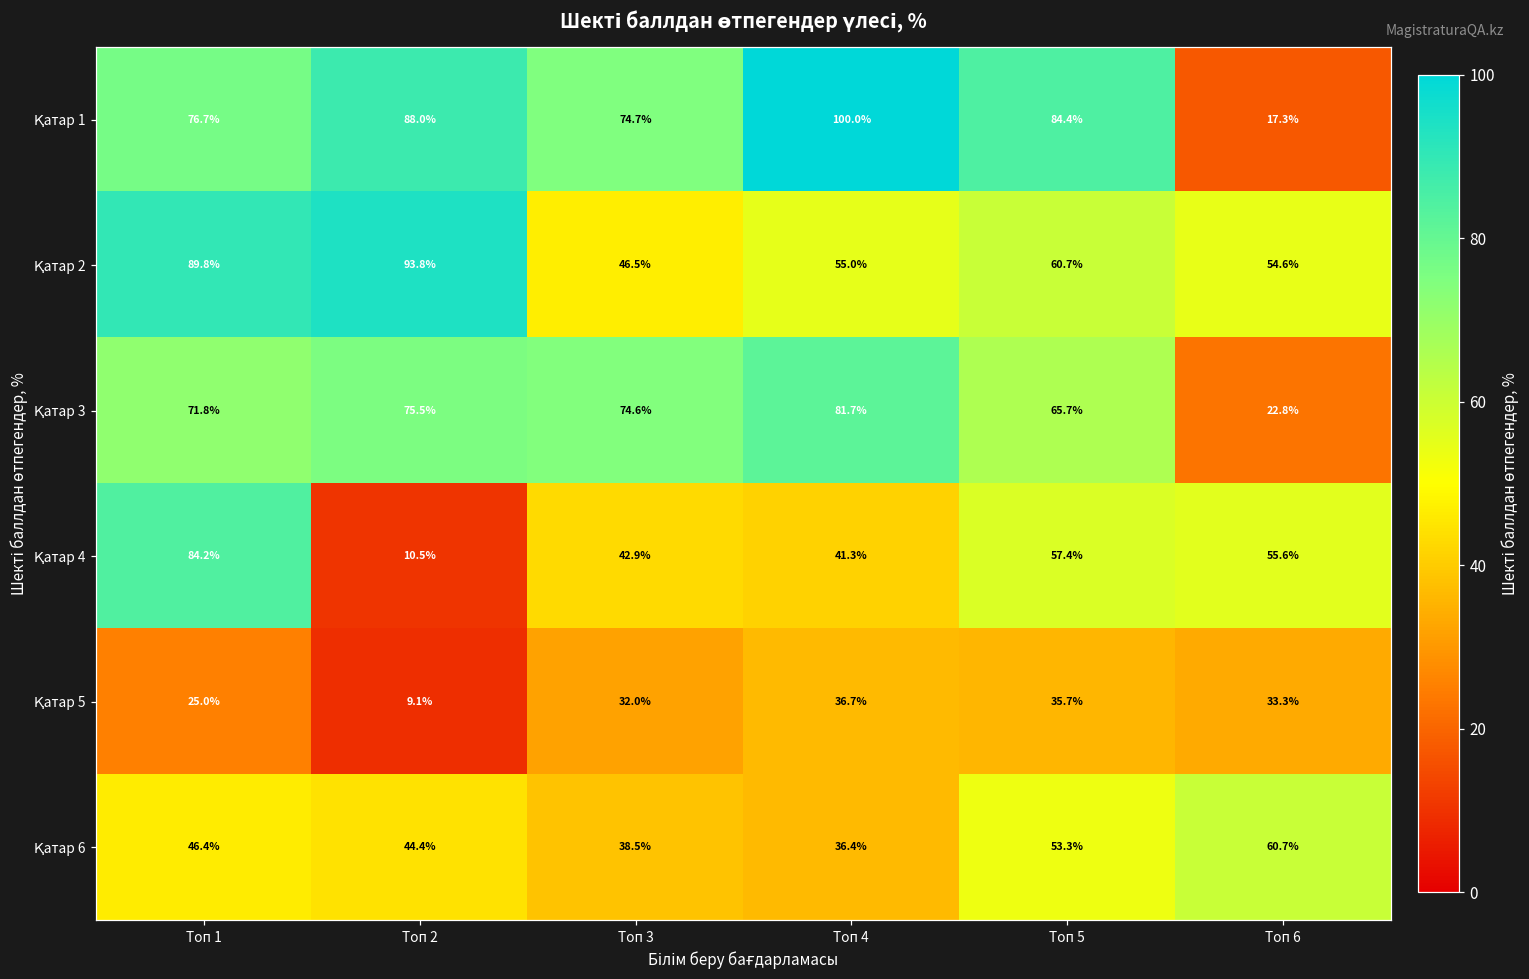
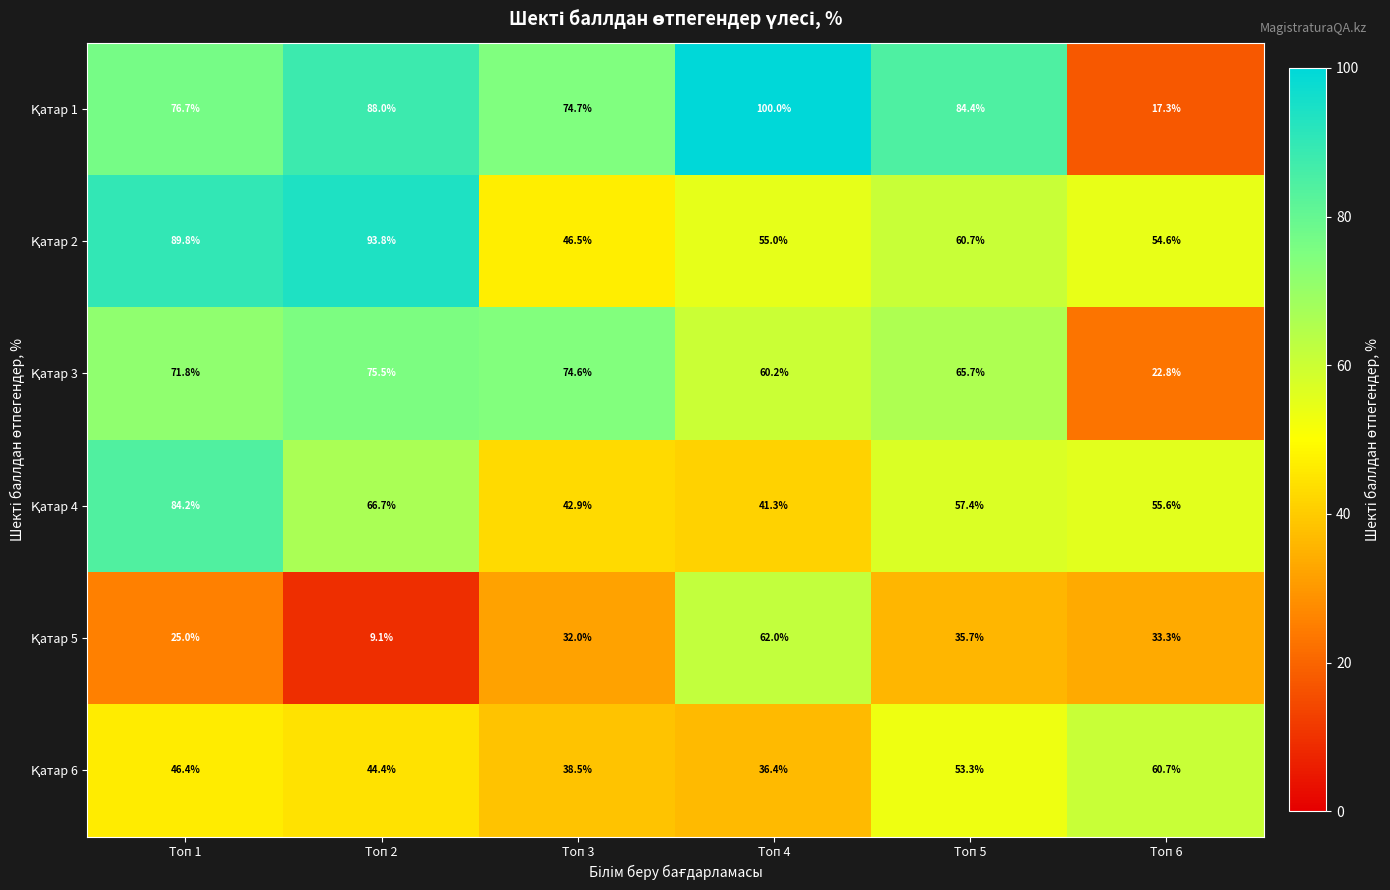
  {
    "Қатар 1": {
      "Топ 1": "76.7%",
      "Топ 2": "88.0%",
      "Топ 3": "74.7%",
      "Топ 4": "100.0%",
      "Топ 5": "84.4%",
      "Топ 6": "17.3%"
    },
    "Қатар 2": {
      "Топ 1": "89.8%",
      "Топ 2": "93.8%",
      "Топ 3": "46.5%",
      "Топ 4": "55.0%",
      "Топ 5": "60.7%",
      "Топ 6": "54.6%"
    },
    "Қатар 3": {
      "Топ 1": "71.8%",
      "Топ 2": "75.5%",
      "Топ 3": "74.6%",
-     "Топ 4": "81.7%",
+     "Топ 4": "60.2%",
      "Топ 5": "65.7%",
      "Топ 6": "22.8%"
    },
    "Қатар 4": {
      "Топ 1": "84.2%",
-     "Топ 2": "10.5%",
+     "Топ 2": "66.7%",
      "Топ 3": "42.9%",
      "Топ 4": "41.3%",
      "Топ 5": "57.4%",
      "Топ 6": "55.6%"
    },
    "Қатар 5": {
      "Топ 1": "25.0%",
      "Топ 2": "9.1%",
      "Топ 3": "32.0%",
-     "Топ 4": "36.7%",
+     "Топ 4": "62.0%",
      "Топ 5": "35.7%",
      "Топ 6": "33.3%"
    },
    "Қатар 6": {
      "Топ 1": "46.4%",
      "Топ 2": "44.4%",
      "Топ 3": "38.5%",
      "Топ 4": "36.4%",
      "Топ 5": "53.3%",
      "Топ 6": "60.7%"
    }
  }
